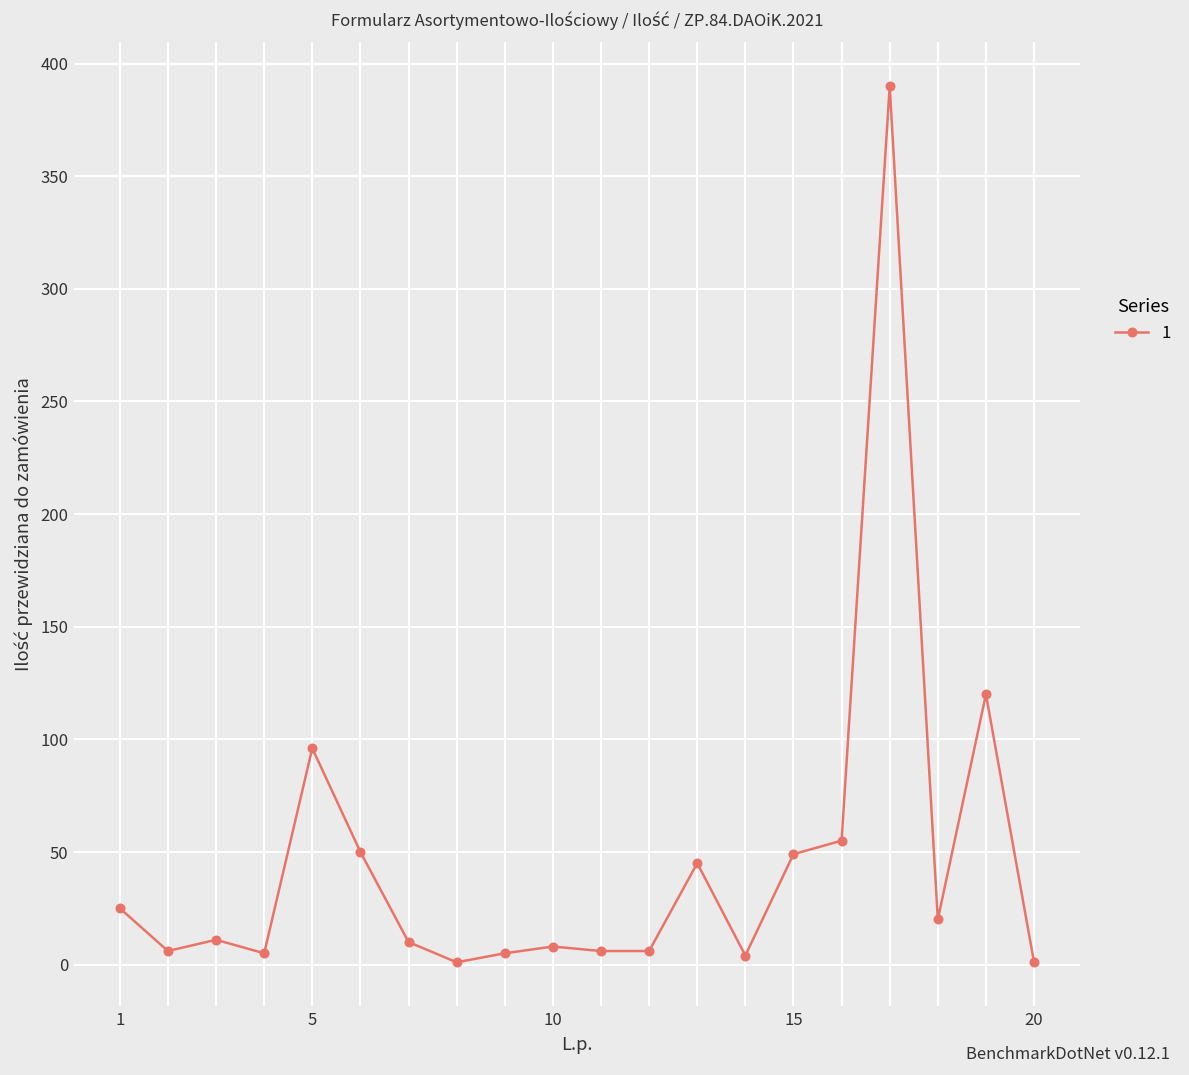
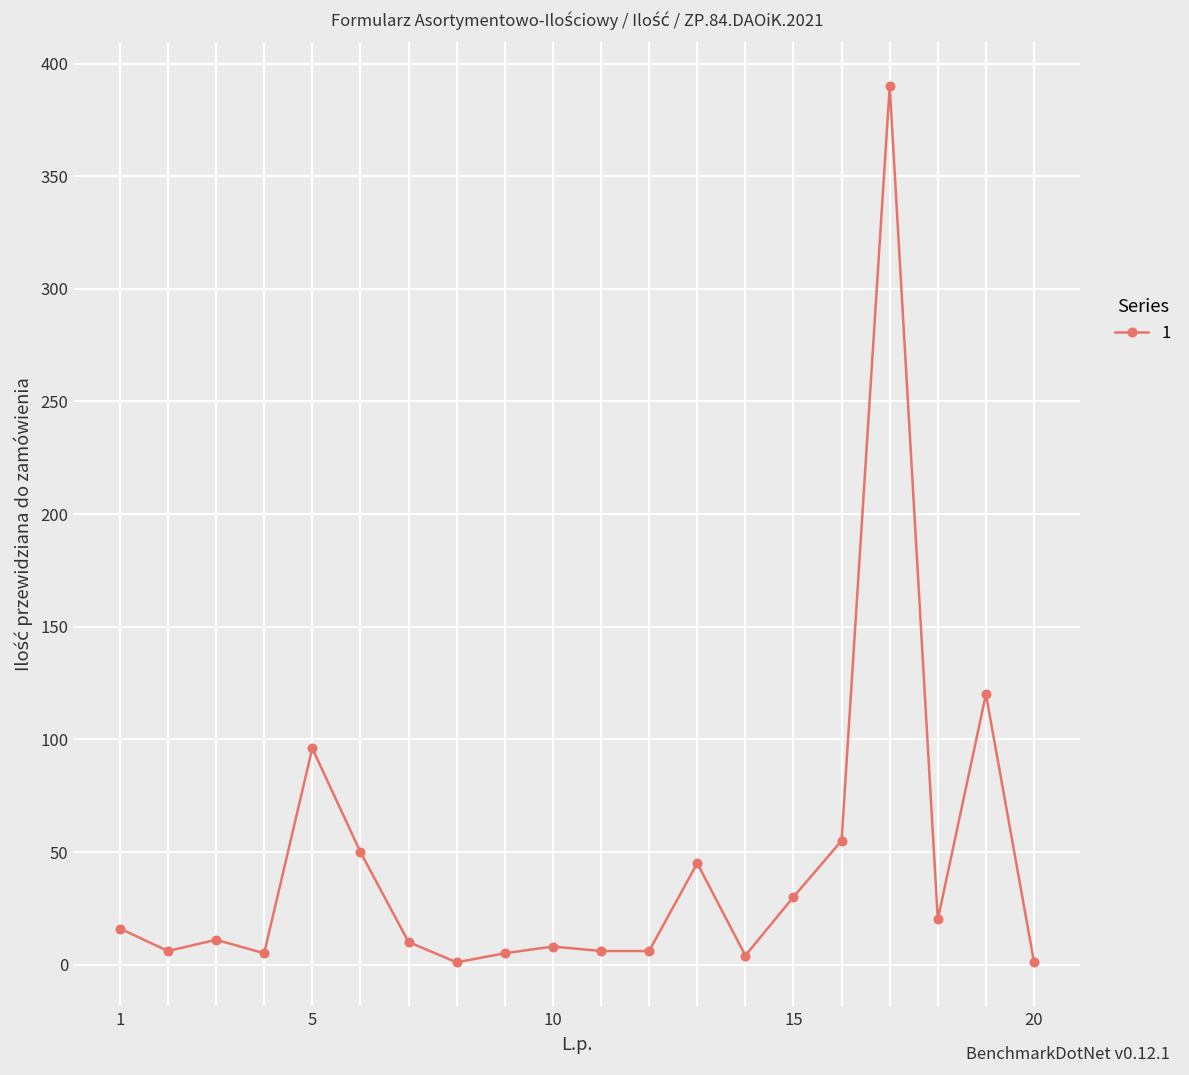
  {
-   "1": 25,
+   "1": 16,
    "5": 96,
    "10": 8,
-   "15": 49,
+   "15": 30,
    "20": 1
  }
